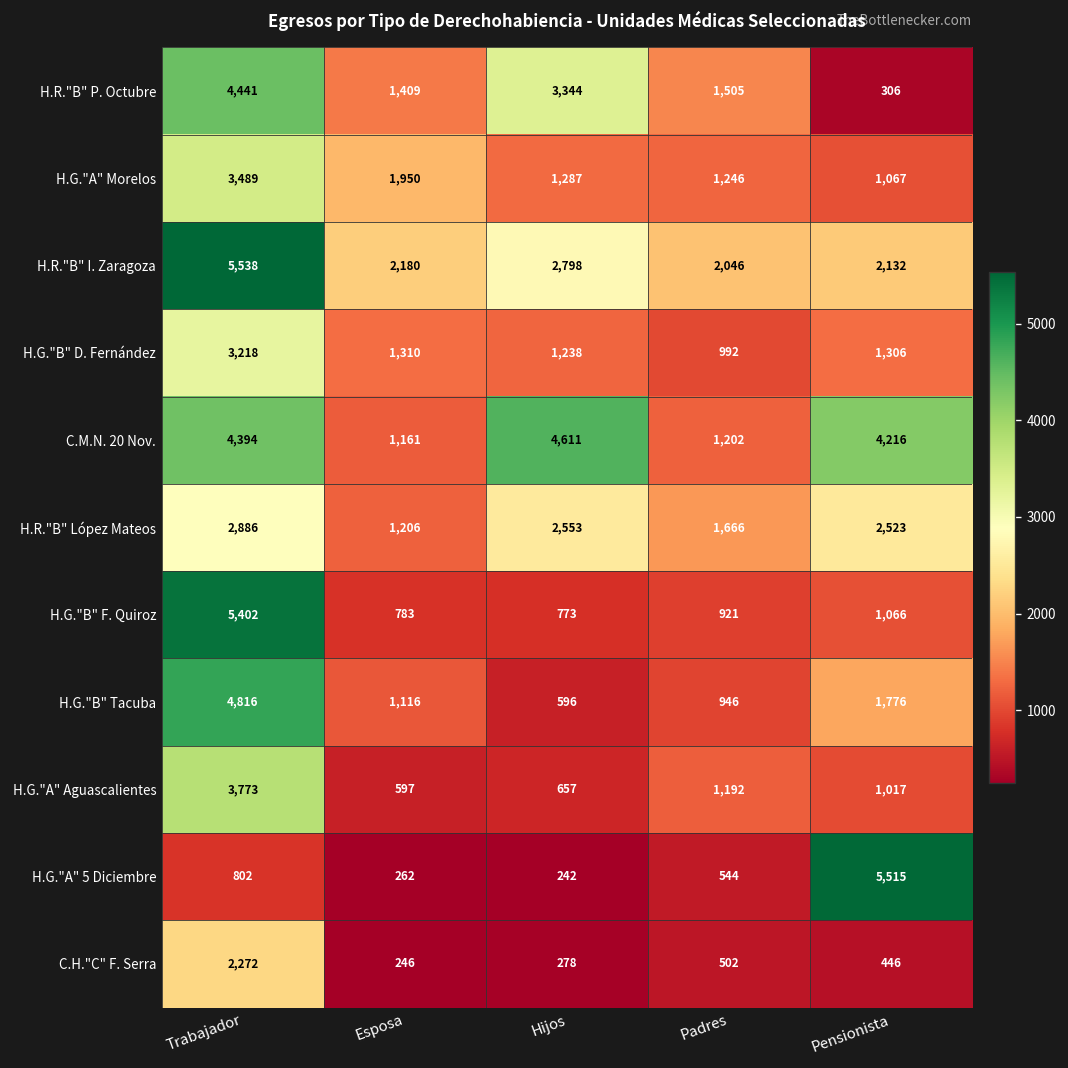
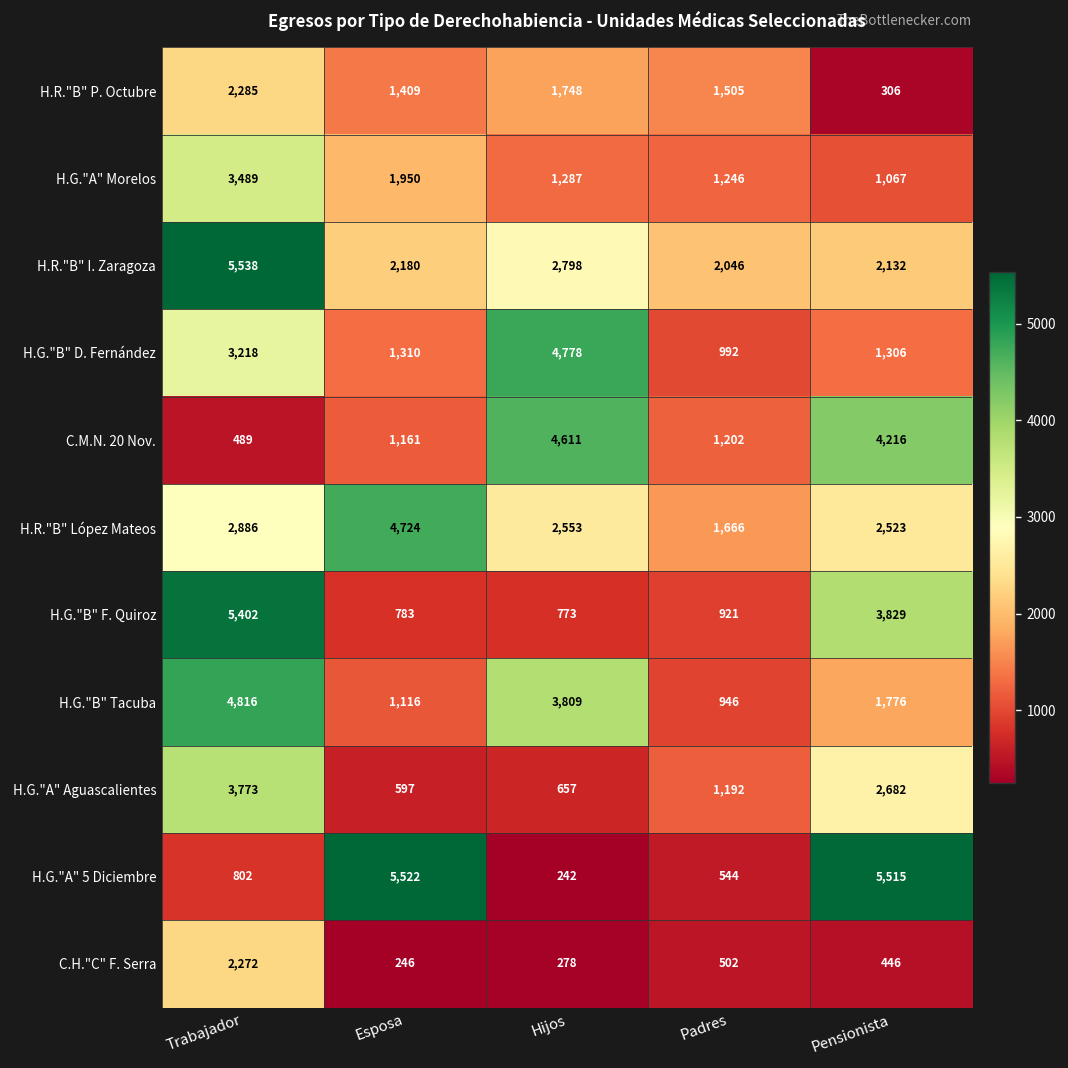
  {
    "H.R.\"B\" P. Octubre": {
-     "Trabajador": "4,441",
+     "Trabajador": "2,285",
      "Esposa": "1,409",
-     "Hijos": "3,344",
+     "Hijos": "1,748",
      "Padres": "1,505",
      "Pensionista": "306"
    },
    "H.G.\"A\" Morelos": {
      "Trabajador": "3,489",
      "Esposa": "1,950",
      "Hijos": "1,287",
      "Padres": "1,246",
      "Pensionista": "1,067"
    },
    "H.R.\"B\" I. Zaragoza": {
      "Trabajador": "5,538",
      "Esposa": "2,180",
      "Hijos": "2,798",
      "Padres": "2,046",
      "Pensionista": "2,132"
    },
    "H.G.\"B\" D. Fernández": {
      "Trabajador": "3,218",
      "Esposa": "1,310",
-     "Hijos": "1,238",
+     "Hijos": "4,778",
      "Padres": "992",
      "Pensionista": "1,306"
    },
    "C.M.N. 20 Nov.": {
-     "Trabajador": "4,394",
+     "Trabajador": "489",
      "Esposa": "1,161",
      "Hijos": "4,611",
      "Padres": "1,202",
      "Pensionista": "4,216"
    },
    "H.R.\"B\" López Mateos": {
      "Trabajador": "2,886",
-     "Esposa": "1,206",
+     "Esposa": "4,724",
      "Hijos": "2,553",
      "Padres": "1,666",
      "Pensionista": "2,523"
    },
    "H.G.\"B\" F. Quiroz": {
      "Trabajador": "5,402",
      "Esposa": "783",
      "Hijos": "773",
      "Padres": "921",
-     "Pensionista": "1,066"
+     "Pensionista": "3,829"
    },
    "H.G.\"B\" Tacuba": {
      "Trabajador": "4,816",
      "Esposa": "1,116",
-     "Hijos": "596",
+     "Hijos": "3,809",
      "Padres": "946",
      "Pensionista": "1,776"
    },
    "H.G.\"A\" Aguascalientes": {
      "Trabajador": "3,773",
      "Esposa": "597",
      "Hijos": "657",
      "Padres": "1,192",
-     "Pensionista": "1,017"
+     "Pensionista": "2,682"
    },
    "H.G.\"A\" 5 Diciembre": {
      "Trabajador": "802",
-     "Esposa": "262",
+     "Esposa": "5,522",
      "Hijos": "242",
      "Padres": "544",
      "Pensionista": "5,515"
    },
    "C.H.\"C\" F. Serra": {
      "Trabajador": "2,272",
      "Esposa": "246",
      "Hijos": "278",
      "Padres": "502",
      "Pensionista": "446"
    }
  }
